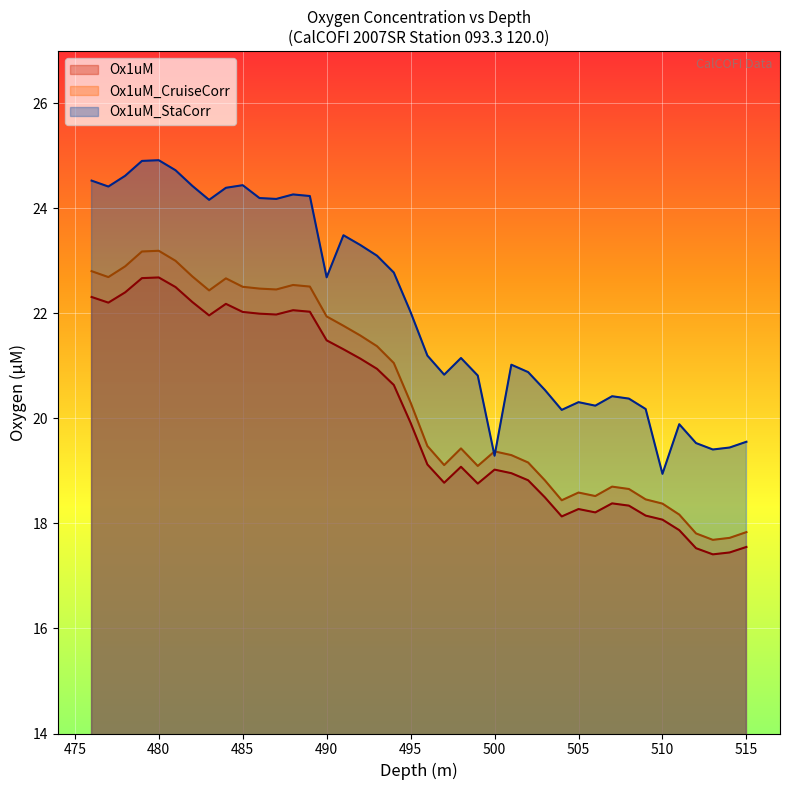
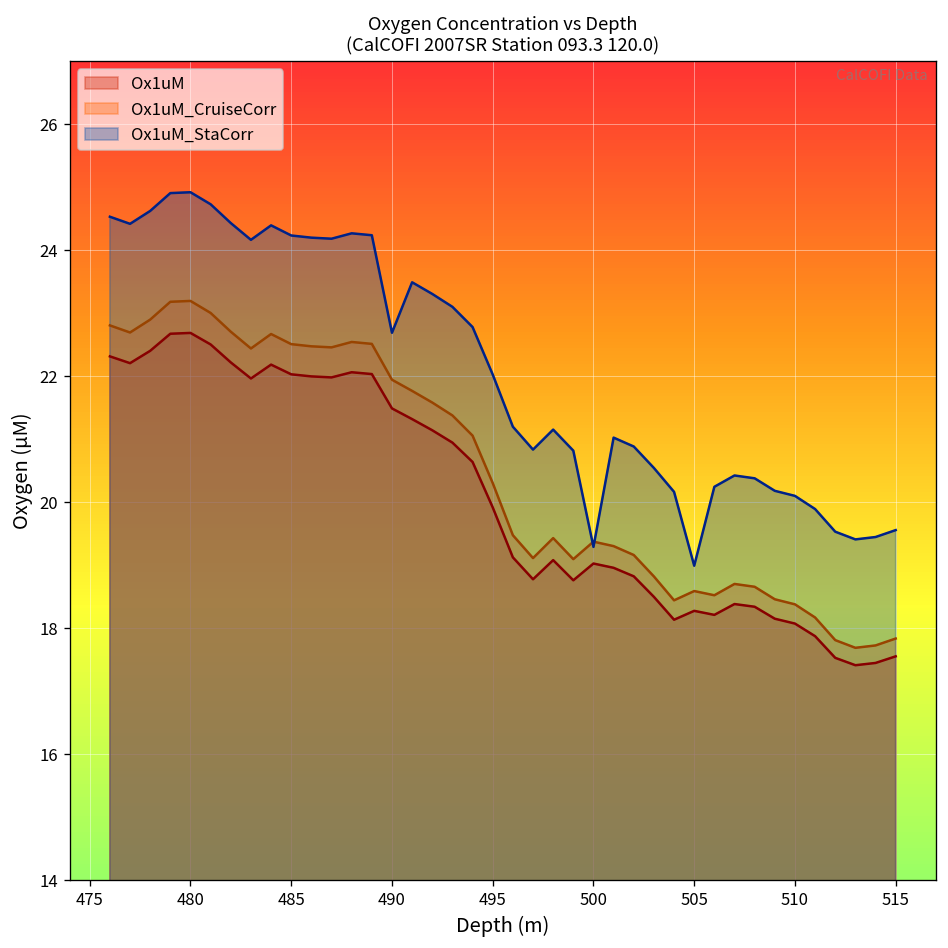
  {
    "Ox1uM_StaCorr": {
      "480": 24.9,
-     "485": 24.4,
+     "485": 24.2,
      "490": 22.7,
      "495": 22.0,
      "500": 19.3,
-     "505": 20.3,
-     "510": 18.9,
+     "505": 19.0,
+     "510": 20.1,
      "515": 19.6
    }
  }
